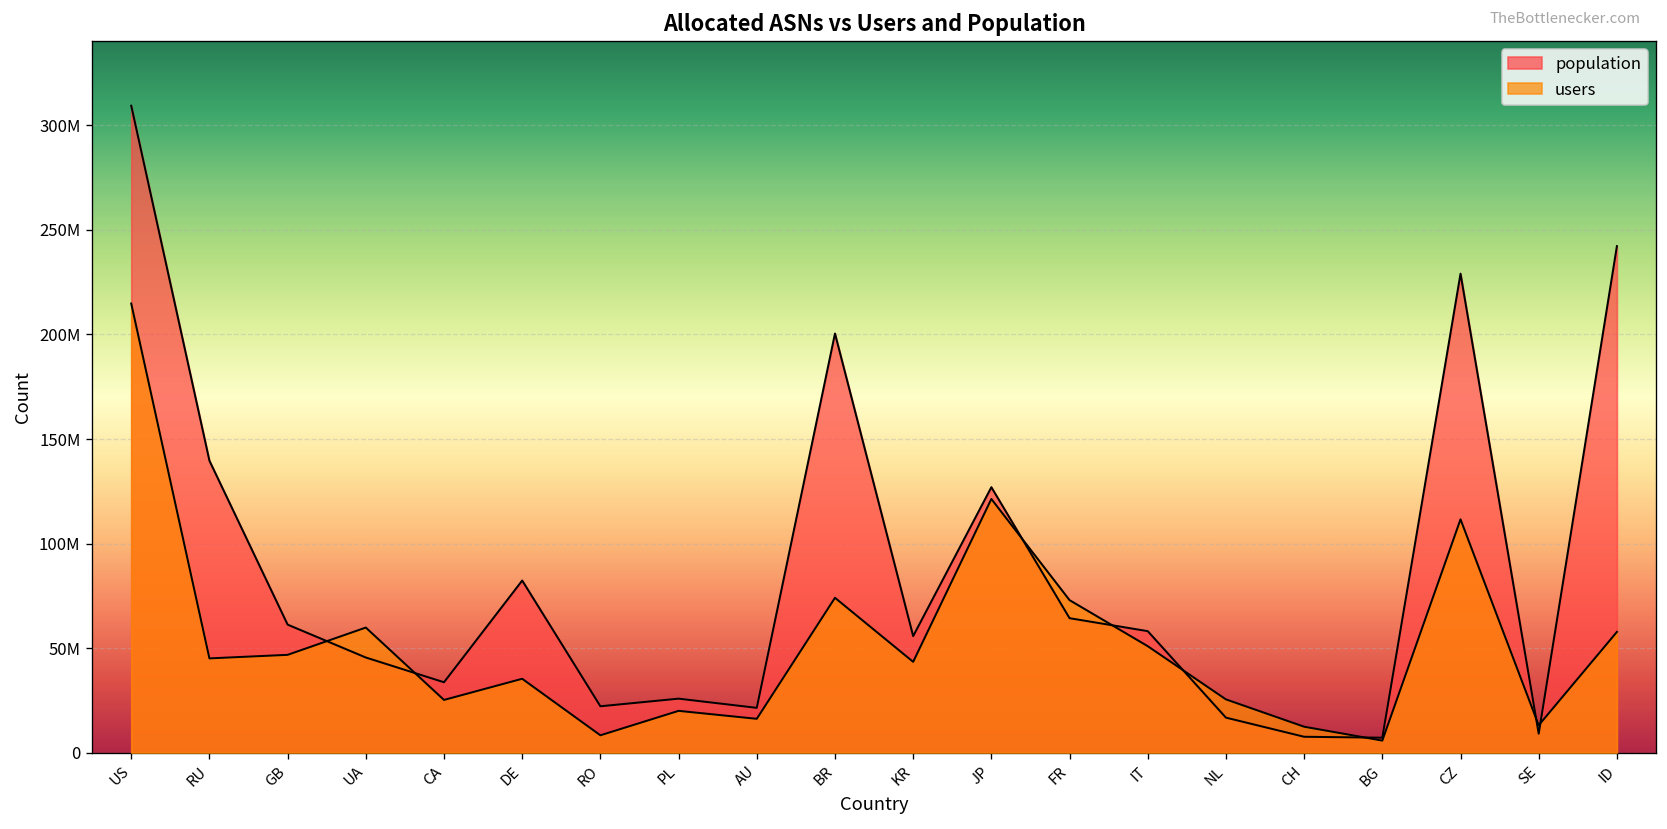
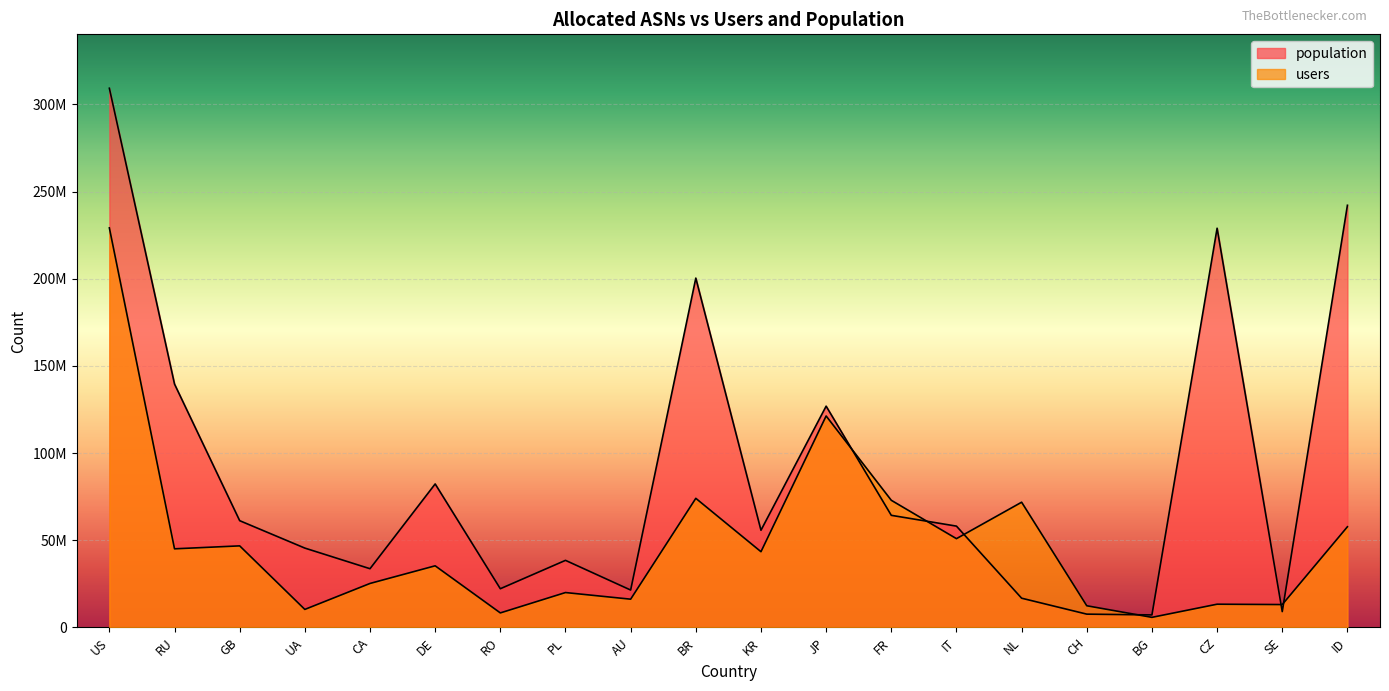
  {
    "population": {
      "US": 309000000,
      "RU": 140000000,
      "GB": 61000000,
      "UA": 46000000,
      "CA": 34000000,
      "DE": 82000000,
      "RO": 22000000,
-     "PL": 26000000,
+     "PL": 38000000,
      "AU": 21000000,
      "BR": 200000000,
      "KR": 56000000,
      "JP": 127000000,
      "FR": 64000000,
      "IT": 58000000,
      "NL": 17000000,
      "CH": 8000000,
      "CZ": 229000000,
      "SE": 9000000,
      "ID": 242000000
    },
    "users": {
-     "US": 215000000,
+     "US": 229000000,
      "RU": 45000000,
      "GB": 47000000,
-     "UA": 60000000,
+     "UA": 10000000,
      "CA": 25000000,
      "DE": 35000000,
      "RO": 8000000,
      "PL": 20000000,
      "AU": 16000000,
      "BR": 74000000,
      "KR": 43000000,
      "JP": 121000000,
      "FR": 73000000,
      "IT": 51000000,
-     "NL": 25000000,
+     "NL": 72000000,
      "CH": 12000000,
-     "CZ": 112000000,
+     "CZ": 13000000,
      "SE": 13000000,
      "ID": 58000000
    }
  }
